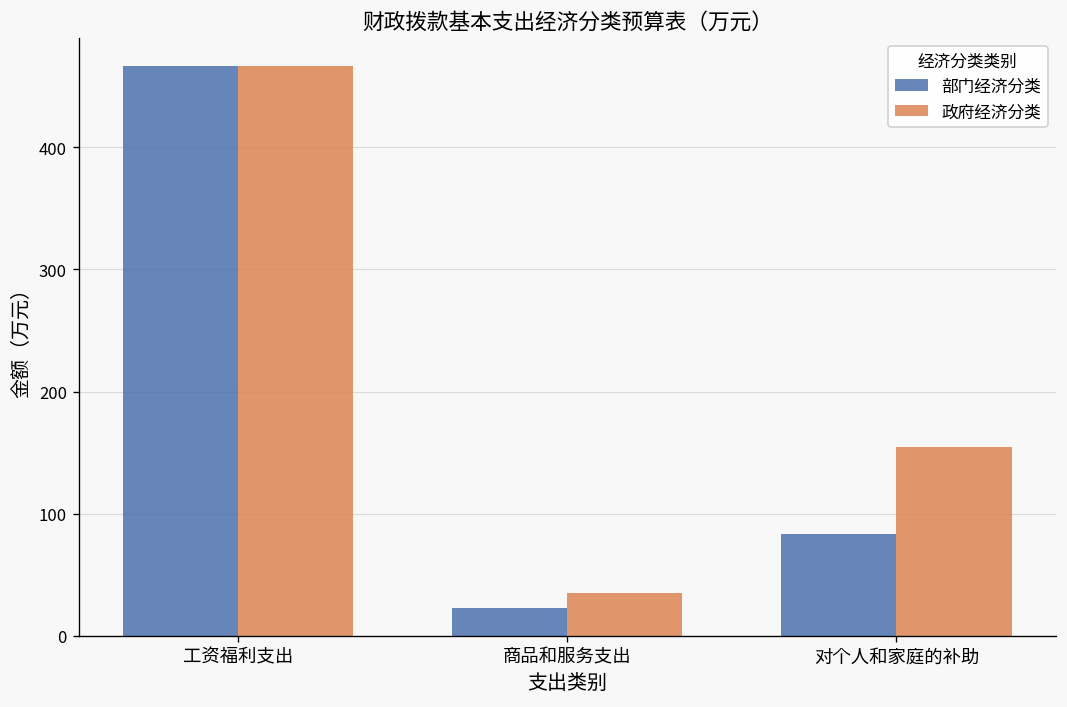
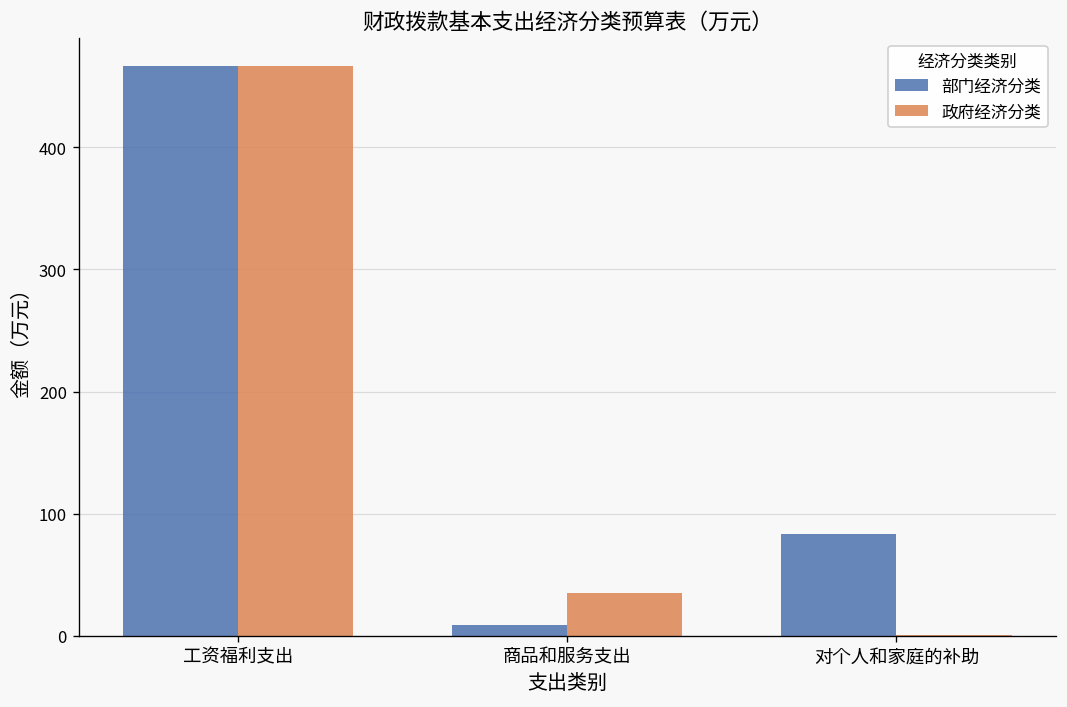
  {
    "部门经济分类": {
      "工资福利支出": 466,
-     "商品和服务支出": 23,
+     "商品和服务支出": 9,
      "对个人和家庭的补助": 84
    },
    "政府经济分类": {
      "工资福利支出": 466,
      "商品和服务支出": 35,
-     "对个人和家庭的补助": 155
+     "对个人和家庭的补助": 1
    }
  }
